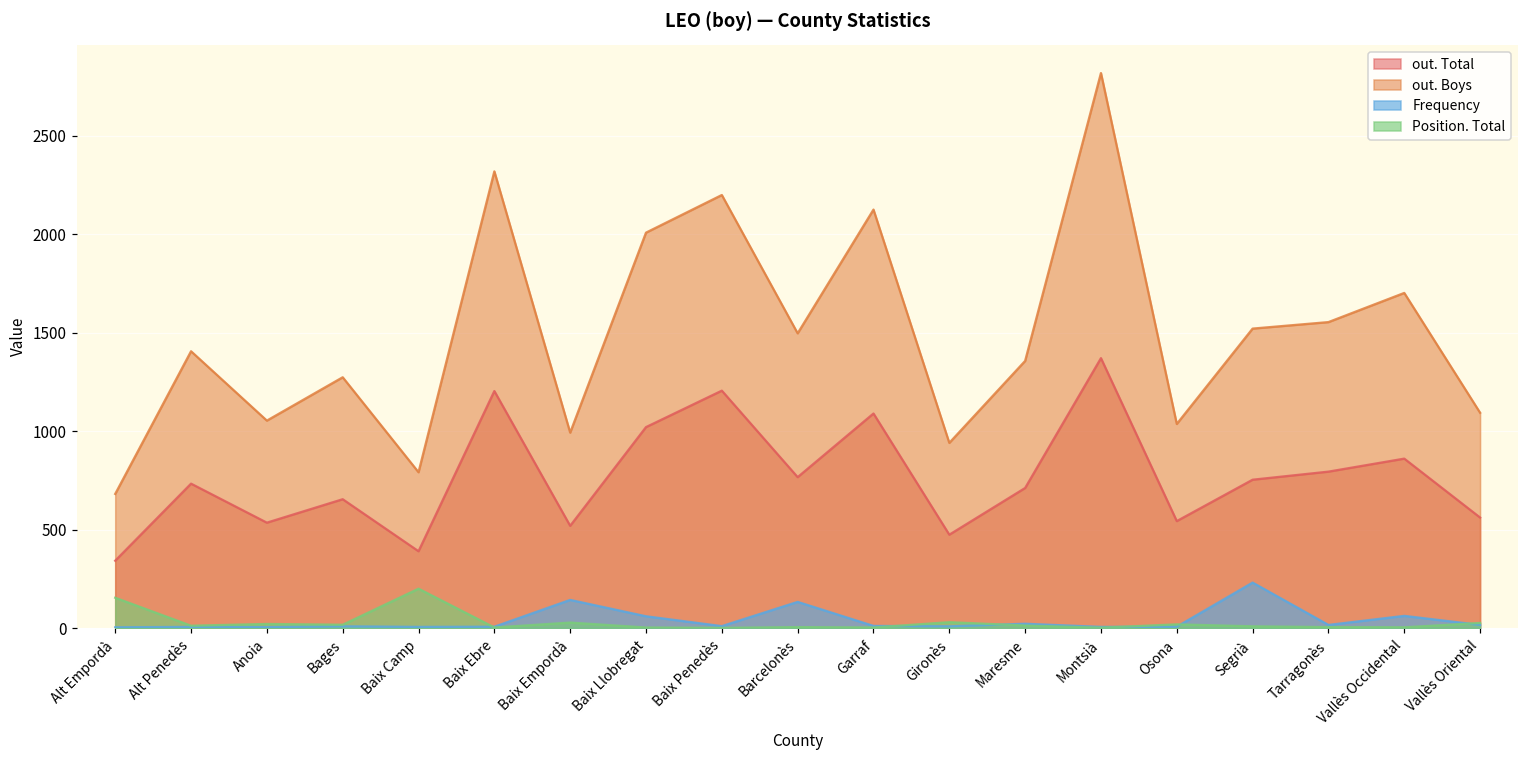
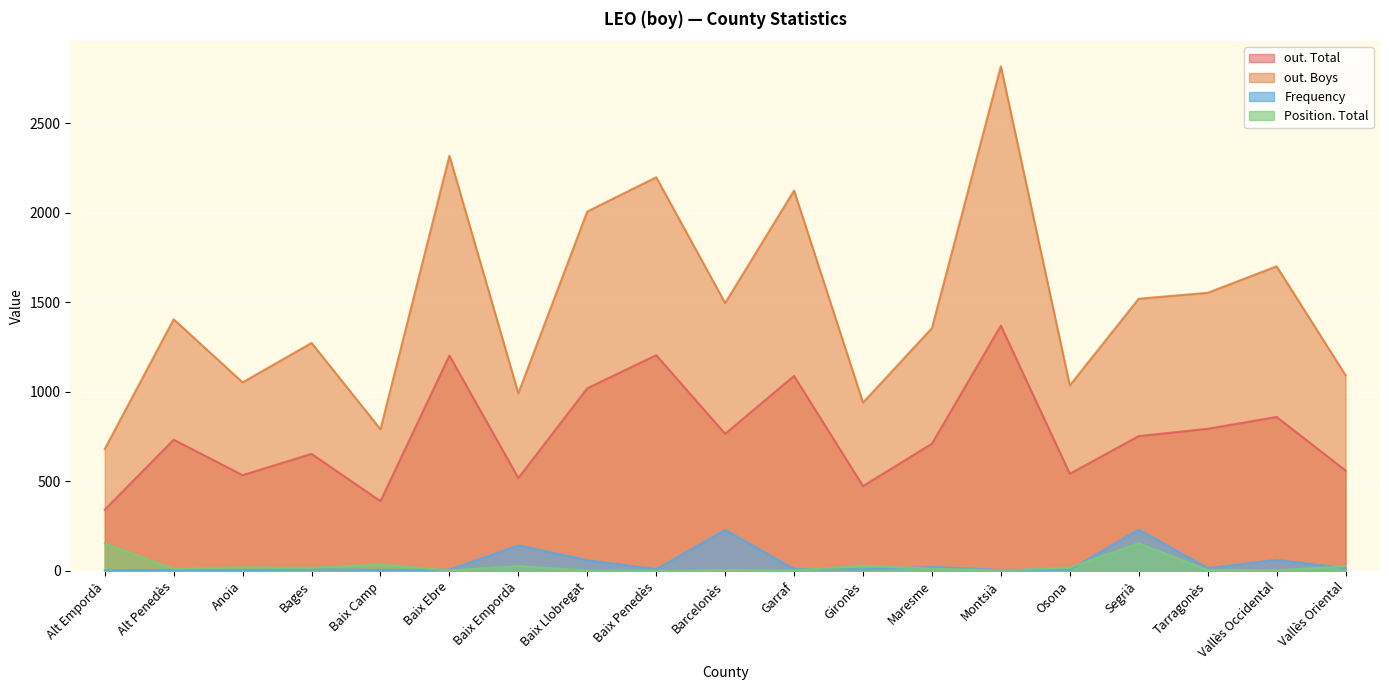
  {
    "Frequency": {
      "Alt Empordà": 0,
      "Anoia": 10,
      "Baix Camp": 10,
      "Baix Empordà": 140,
      "Baix Llobregat": 60,
-     "Barcelonès": 130,
+     "Barcelonès": 230,
      "Gironès": 10,
      "Segrià": 230,
      "Vallès Occidental": 60
    },
    "Position. Total": {
      "Alt Empordà": 150,
      "Anoia": 20,
-     "Baix Camp": 200,
+     "Baix Camp": 40,
      "Baix Empordà": 30,
      "Baix Llobregat": 0,
      "Barcelonès": 10,
      "Gironès": 30,
-     "Segrià": 10,
+     "Segrià": 160,
      "Vallès Occidental": 0
    }
  }
